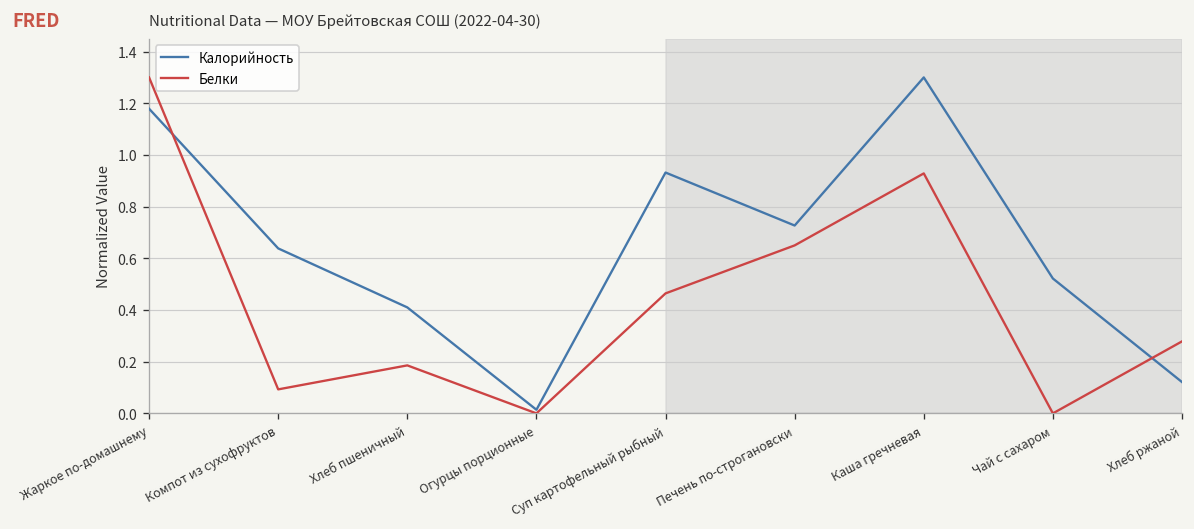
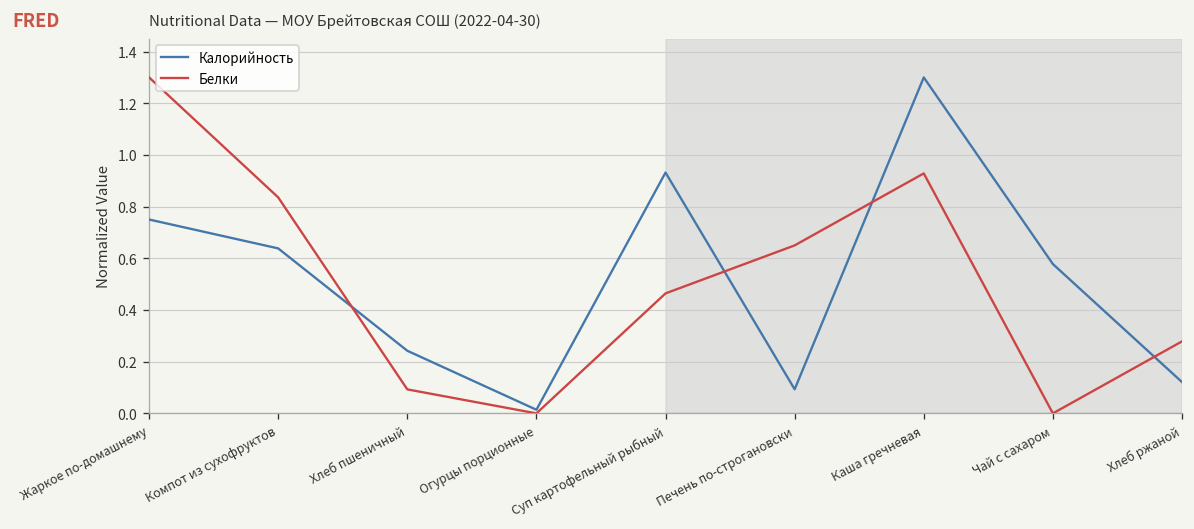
  {
    "Калорийность": {
-     "Жаркое по-домашнему": 1.18,
+     "Жаркое по-домашнему": 0.75,
      "Компот из сухофруктов": 0.64,
-     "Хлеб пшеничный": 0.41,
+     "Хлеб пшеничный": 0.24,
      "Огурцы порционные": 0.01,
      "Суп картофельный рыбный": 0.93,
-     "Печень по-строгановски": 0.73,
+     "Печень по-строгановски": 0.09,
      "Каша гречневая": 1.30,
-     "Чай с сахаром": 0.52,
+     "Чай с сахаром": 0.58,
      "Хлеб ржаной": 0.12
    },
    "Белки": {
      "Жаркое по-домашнему": 1.30,
-     "Компот из сухофруктов": 0.09,
-     "Хлеб пшеничный": 0.19,
+     "Компот из сухофруктов": 0.84,
+     "Хлеб пшеничный": 0.09,
      "Огурцы порционные": 0.00,
      "Суп картофельный рыбный": 0.46,
      "Печень по-строгановски": 0.65,
      "Каша гречневая": 0.93,
      "Чай с сахаром": 0.00,
      "Хлеб ржаной": 0.28
    }
  }
